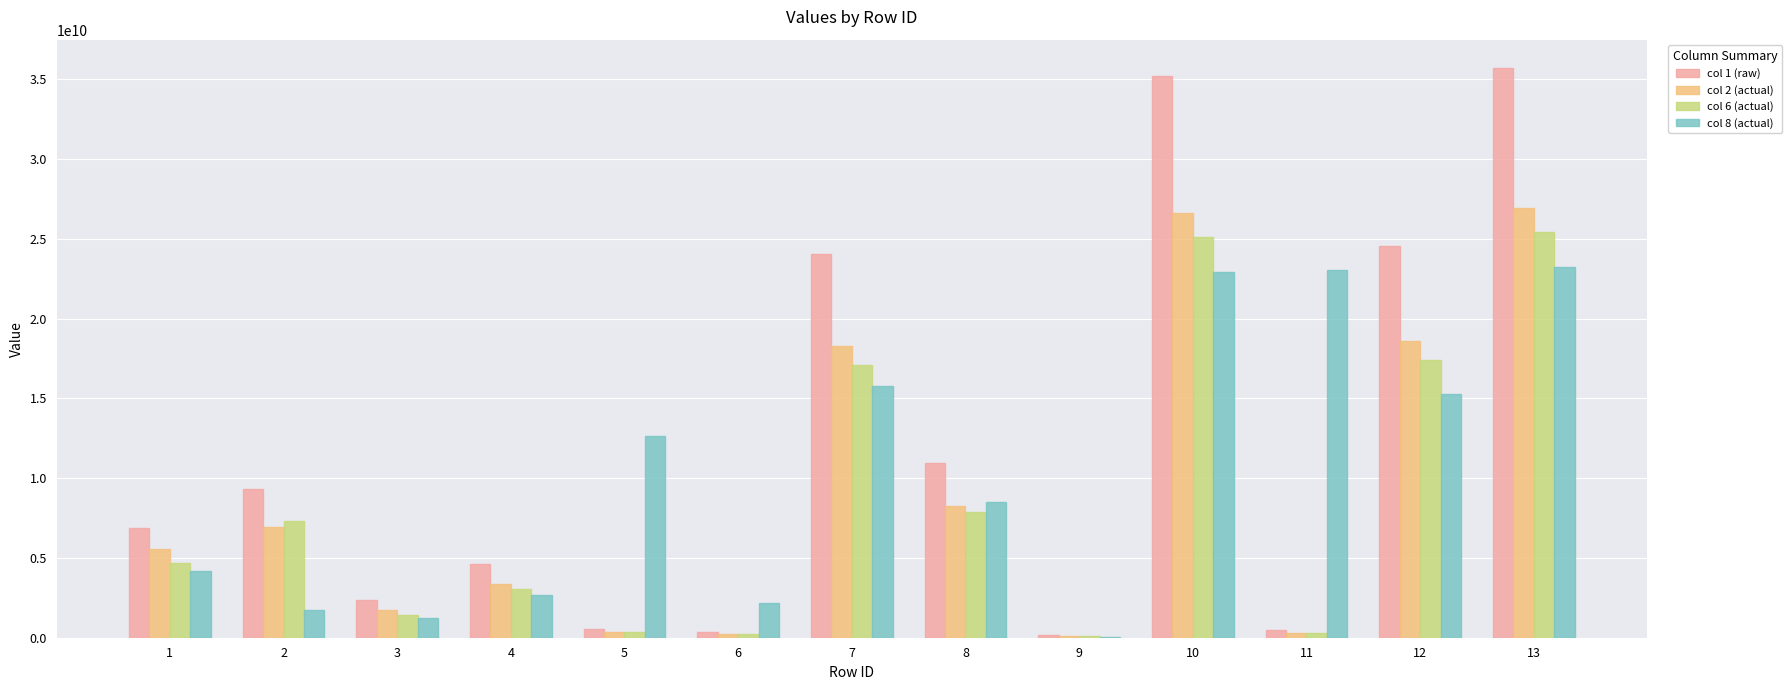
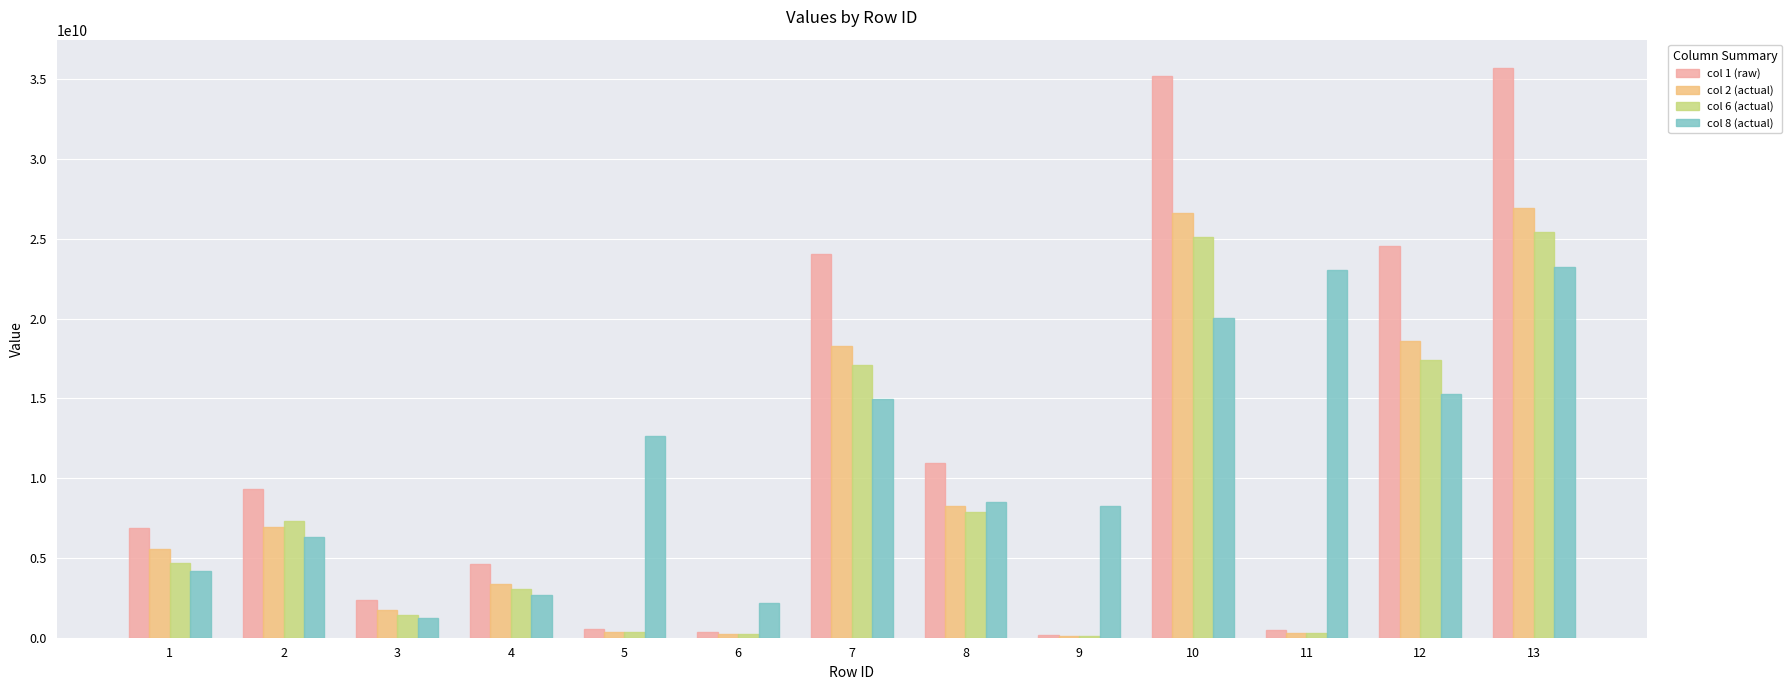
  {
    "col 8 (actual)": {
      "1": 4200000000,
-     "2": 1700000000,
+     "2": 6300000000,
      "3": 1300000000,
      "4": 2700000000,
      "5": 12600000000,
      "6": 2200000000,
-     "7": 15800000000,
+     "7": 15000000000,
      "8": 8500000000,
-     "9": 100000000,
-     "10": 22900000000,
+     "9": 8200000000,
+     "10": 20100000000,
      "11": 23100000000,
      "12": 15300000000,
      "13": 23200000000
    }
  }
